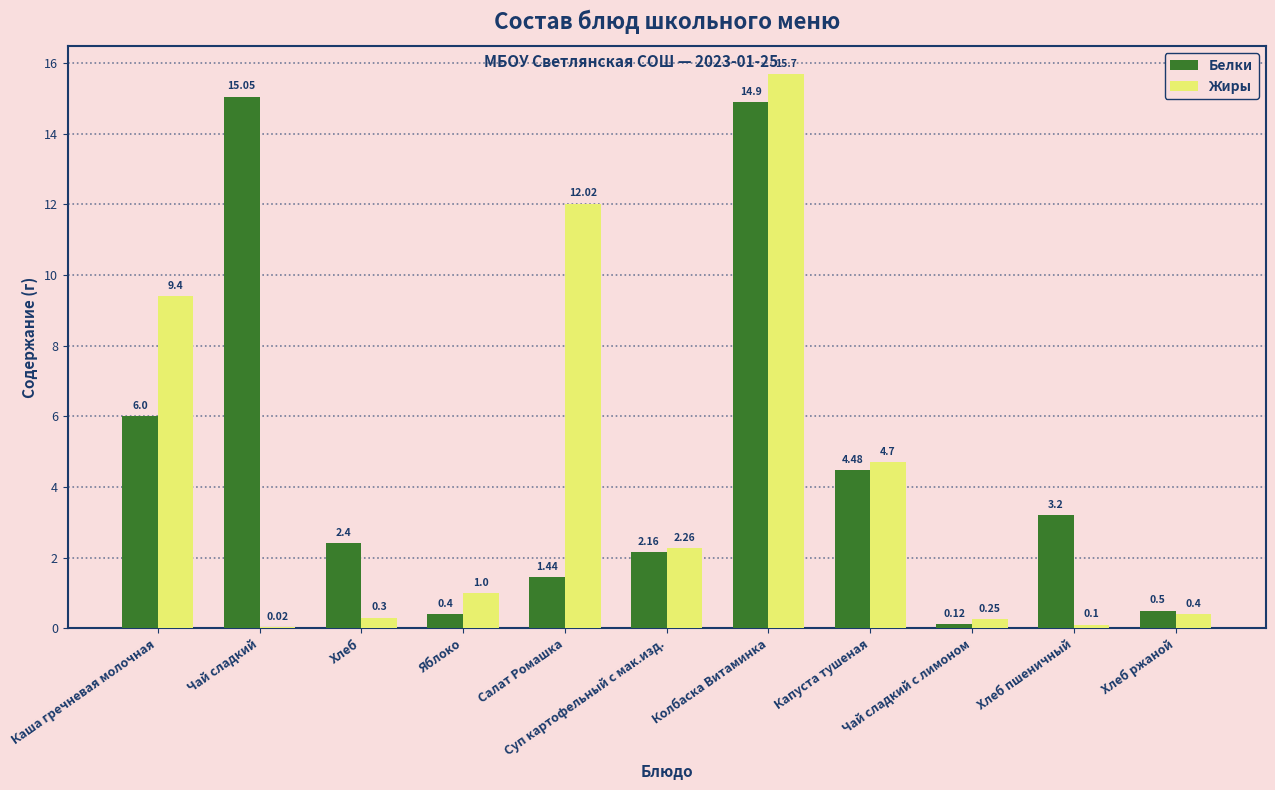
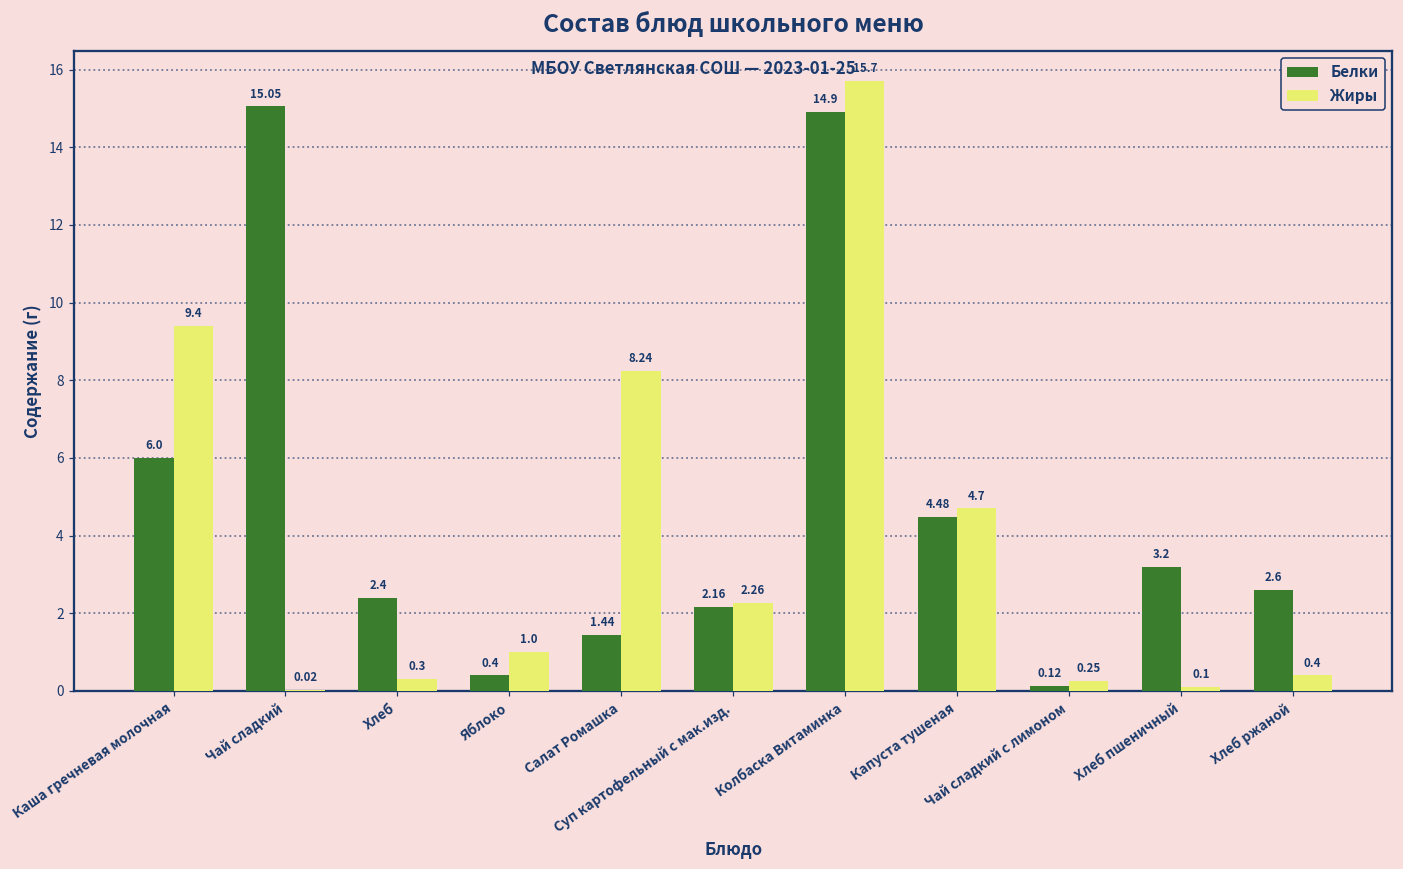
  {
    "Белки": {
      "Каша гречневая молочная": 6.0,
      "Чай сладкий": 15.05,
      "Хлеб": 2.4,
      "Яблоко": 0.4,
      "Салат Ромашка": 1.44,
      "Суп картофельный с мак.изд.": 2.16,
      "Колбаска Витаминка": 14.9,
      "Капуста тушеная": 4.48,
      "Чай сладкий с лимоном": 0.12,
      "Хлеб пшеничный": 3.2,
-     "Хлеб ржаной": 0.5
+     "Хлеб ржаной": 2.6
    },
    "Жиры": {
      "Каша гречневая молочная": 9.4,
      "Чай сладкий": 0.02,
      "Хлеб": 0.3,
      "Яблоко": 1.0,
-     "Салат Ромашка": 12.02,
+     "Салат Ромашка": 8.24,
      "Суп картофельный с мак.изд.": 2.26,
      "Колбаска Витаминка": 15.7,
      "Капуста тушеная": 4.7,
      "Чай сладкий с лимоном": 0.25,
      "Хлеб пшеничный": 0.1,
      "Хлеб ржаной": 0.4
    }
  }
